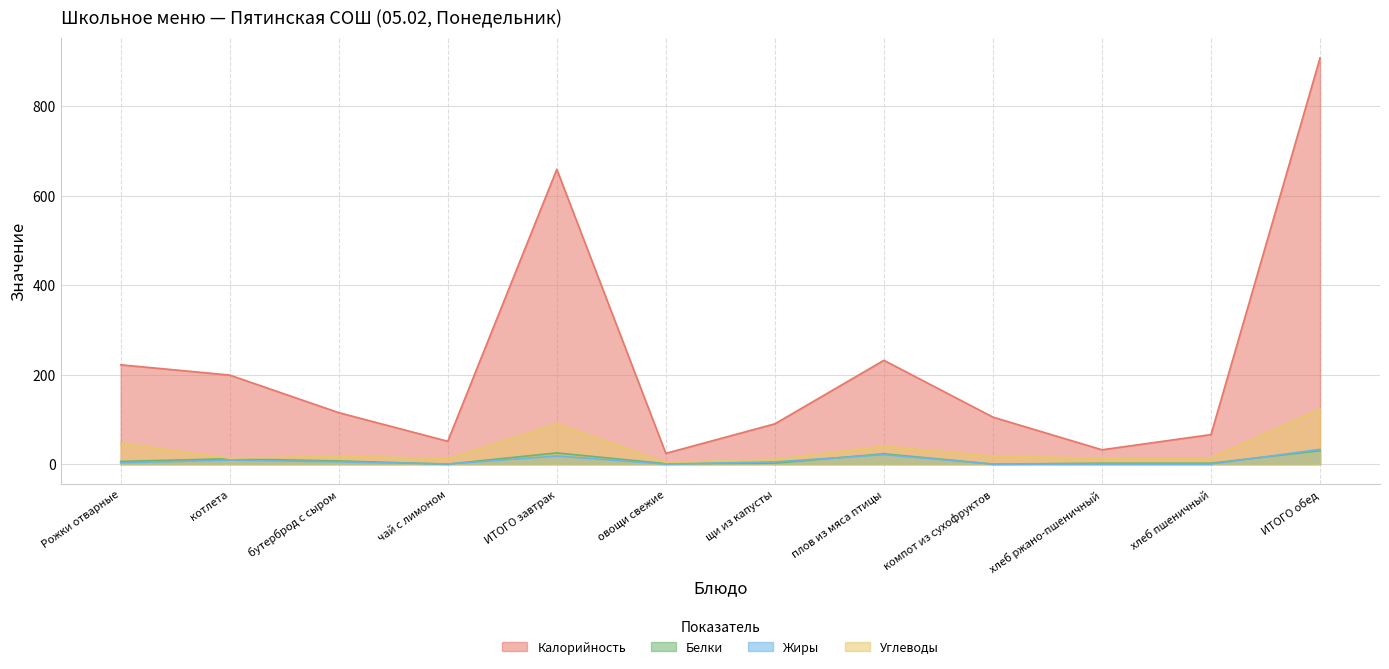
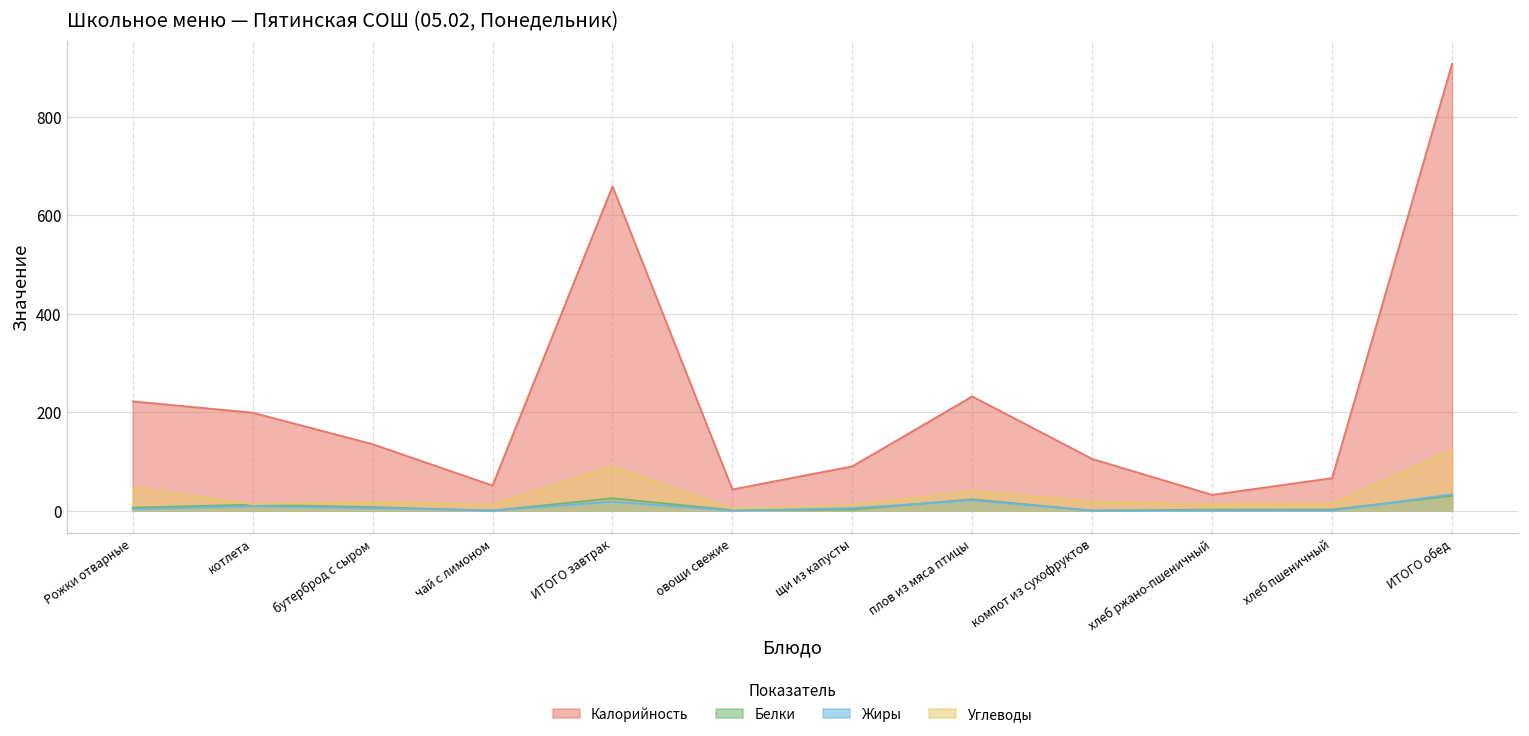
  {
    "Калорийность": {
      "Рожки отварные": 220,
      "котлета": 200,
-     "бутерброд с сыром": 120,
+     "бутерброд с сыром": 140,
      "чай с лимоном": 50,
      "ИТОГО завтрак": 660,
-     "овощи свежие": 20,
+     "овощи свежие": 40,
      "щи из капусты": 90,
      "плов из мяса птицы": 230,
      "компот из сухофруктов": 110,
      "хлеб ржано-пшеничный": 30,
      "хлеб пшеничный": 70,
      "ИТОГО обед": 910
    },
    "Белки": {
      "ИТОГО завтрак": 30
    },
    "Жиры": {
      "ИТОГО завтрак": 20
    },
    "Углеводы": {
      "Рожки отварные": 50,
      "бутерброд с сыром": 20,
      "чай с лимоном": 10,
      "ИТОГО завтрак": 90,
      "щи из капусты": 10,
      "плов из мяса птицы": 40,
      "компот из сухофруктов": 20,
      "хлеб ржано-пшеничный": 10,
      "хлеб пшеничный": 10,
      "ИТОГО обед": 120
    }
  }
